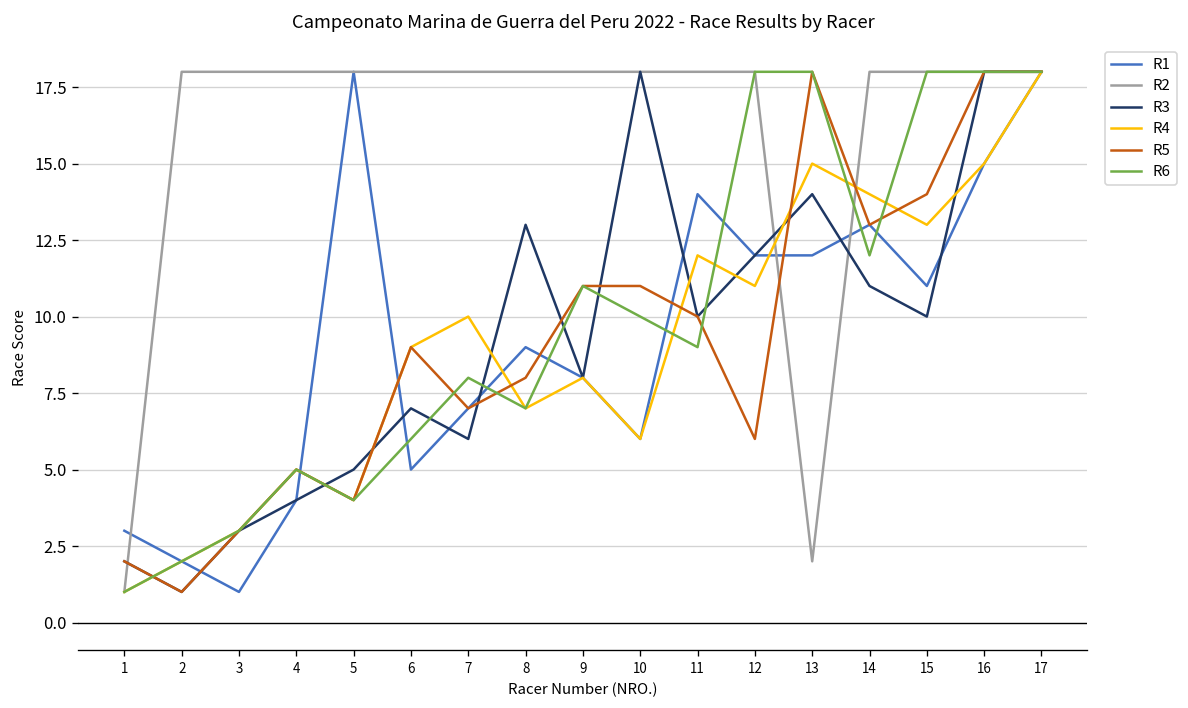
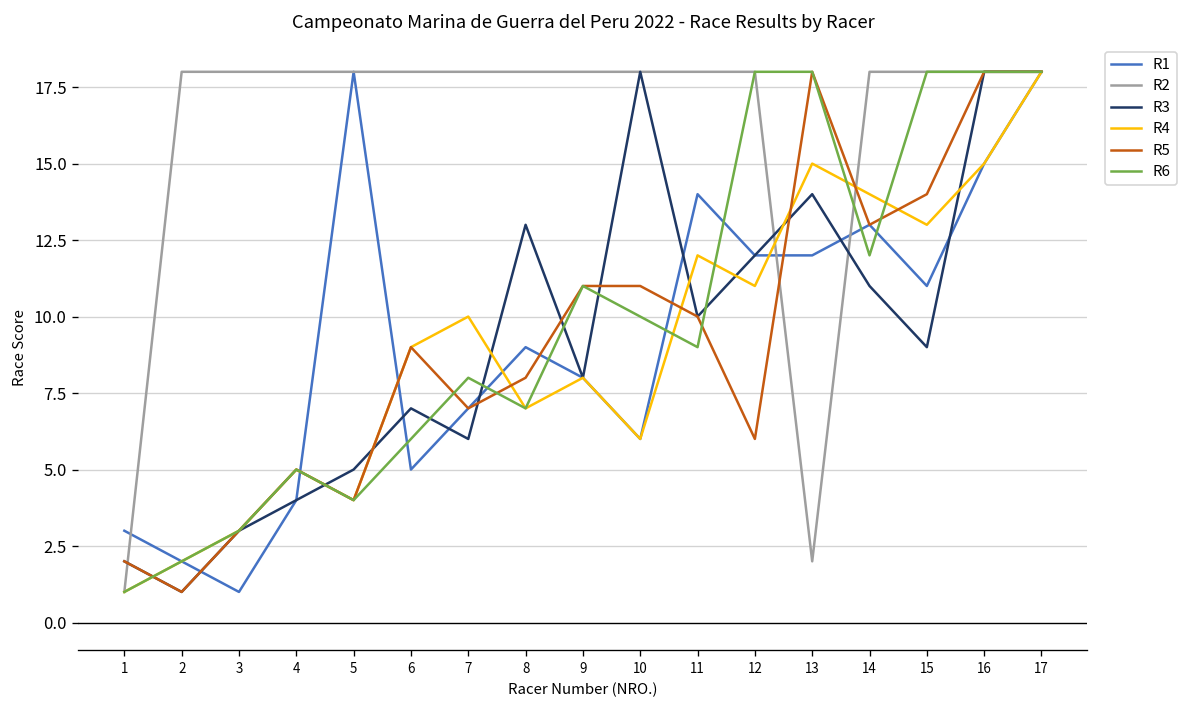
  {
    "R1": {
      "1": 3,
      "3": 1,
      "6": 5,
      "8": 9,
      "11": 14,
      "13": 12,
      "15": 11
    },
    "R2": {
      "2": 18,
      "3": 18,
      "4": 18,
      "6": 18,
      "7": 18,
      "8": 18,
      "9": 18,
      "11": 18,
      "13": 2,
      "14": 18
    },
    "R3": {
      "5": 5,
      "6": 7,
      "7": 6,
      "8": 13,
      "13": 14,
      "14": 11,
-     "15": 10
+     "15": 9
    },
    "R4": {
      "7": 10,
      "11": 12,
      "12": 11,
      "13": 15,
      "14": 14,
      "15": 13
    },
    "R5": {
      "8": 8,
      "10": 11,
      "12": 6,
      "15": 14
    },
    "R6": {
      "6": 6,
      "7": 8,
      "10": 10,
      "11": 9,
      "14": 12
    }
  }
